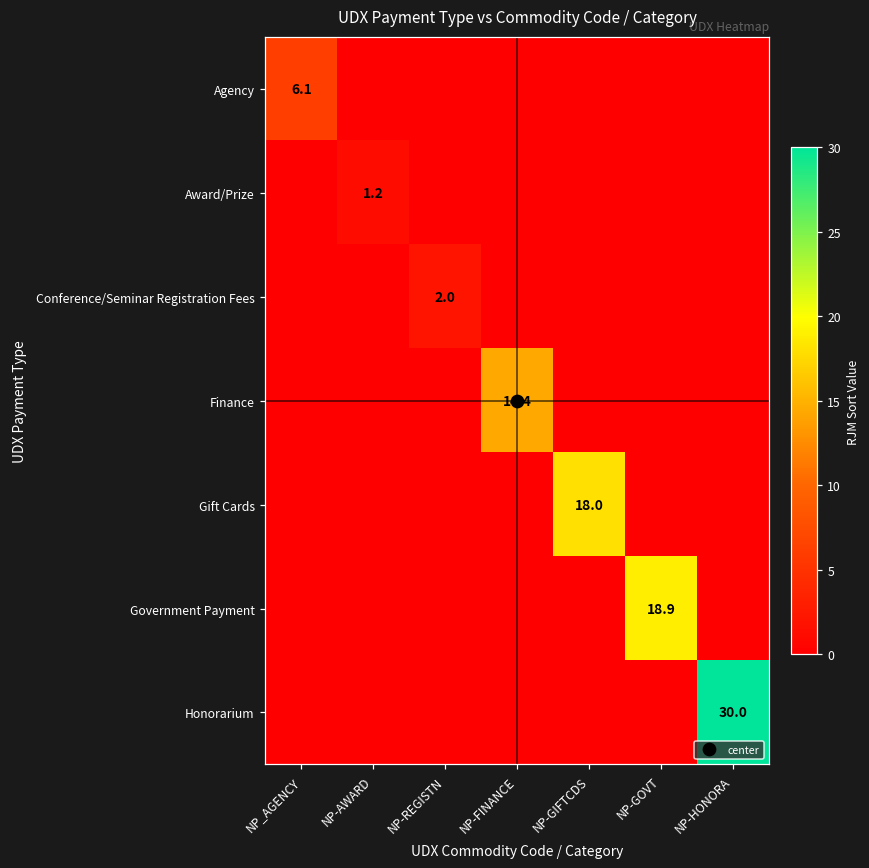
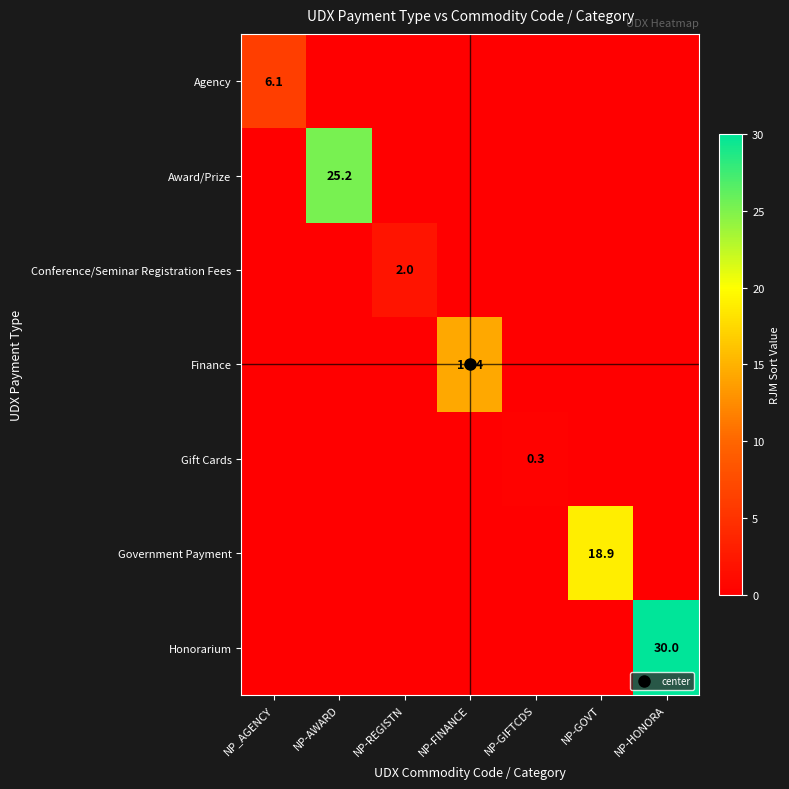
  {
    "Agency": {
      "NP_AGENCY": 6.1
    },
    "Award/Prize": {
-     "NP-AWARD": 1.2
+     "NP-AWARD": 25.2
    },
    "Conference/Seminar Registration Fees": {
      "NP-REGISTN": 2.0
    },
    "Gift Cards": {
-     "NP-GIFTCDS": 18.0
+     "NP-GIFTCDS": 0.3
    },
    "Government Payment": {
      "NP-GOVT": 18.9
    },
    "Honorarium": {
      "NP-HONORA": 30.0
    }
  }
